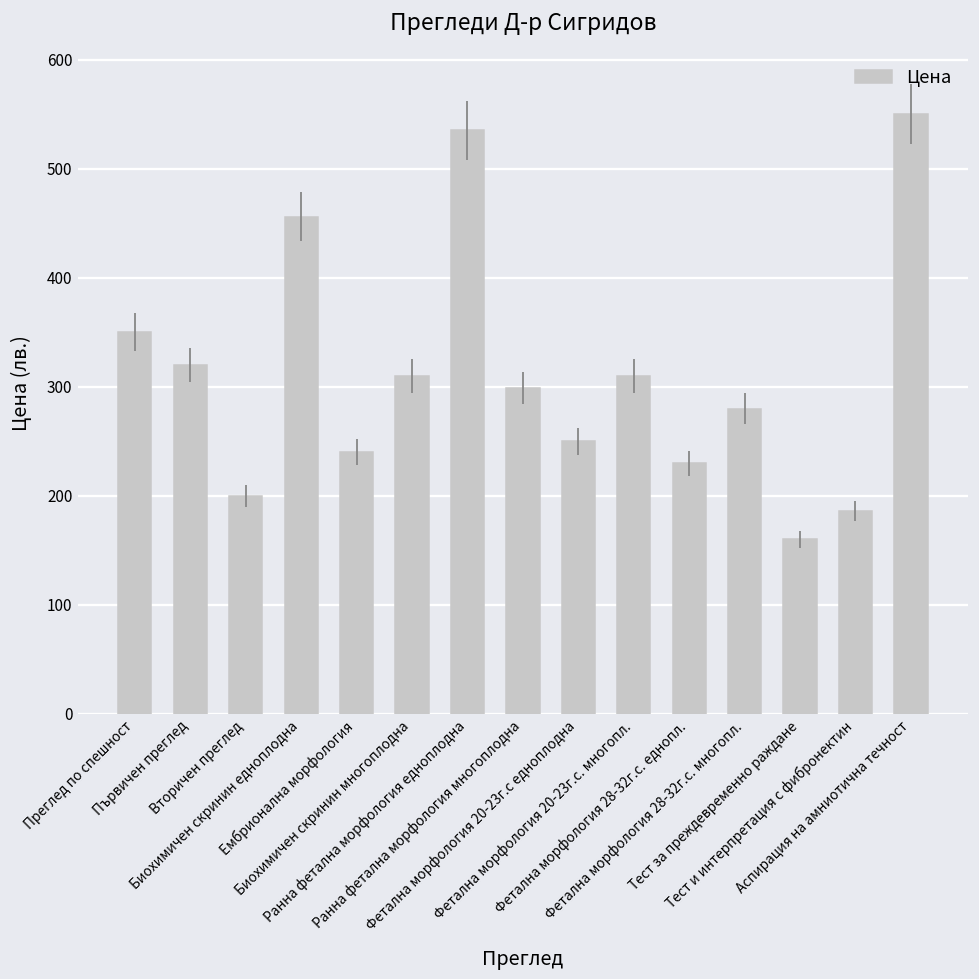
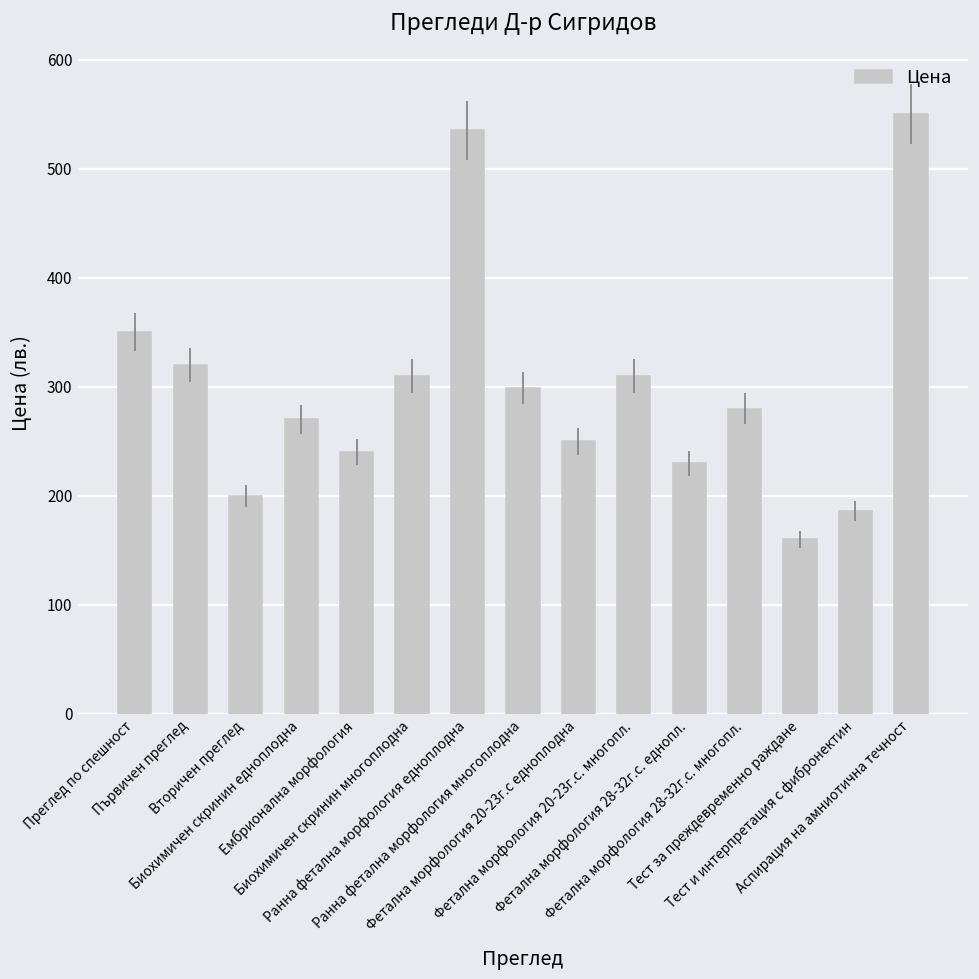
  {
    "Преглед по спешност": 350,
    "Първичен преглед": 320,
    "Вторичен преглед": 200,
-   "Биохимичен скринин едноплодна": 460,
+   "Биохимичен скринин едноплодна": 270,
    "Ембрионална морфология": 240,
    "Биохимичен скринин многоплодна": 310,
    "Ранна фетална морфология едноплодна": 540,
    "Ранна фетална морфология многоплодна": 300,
    "Фетална морфология 20-23г.с едноплодна": 250,
    "Фетална морфология 20-23г.с. многопл.": 310,
    "Фетална морфология 28-32г.с. еднопл.": 230,
    "Фетална морфология 28-32г.с. многопл.": 280,
    "Тест за преждевременно раждане": 160,
    "Тест и интерпретация с фибронектин": 190,
    "Аспирация на амниотична течност": 550
  }
